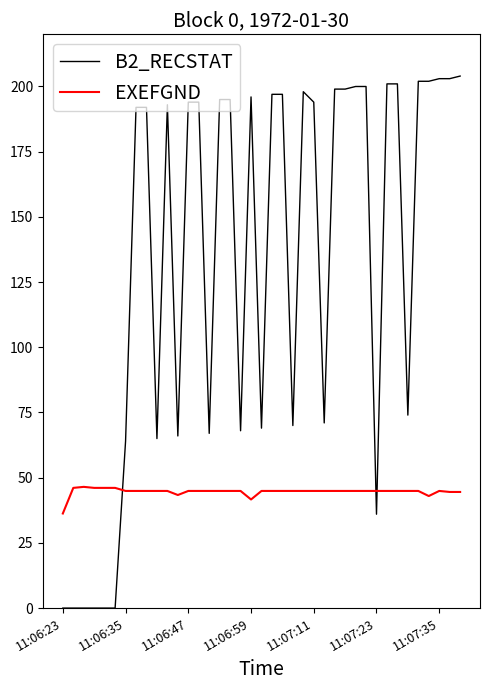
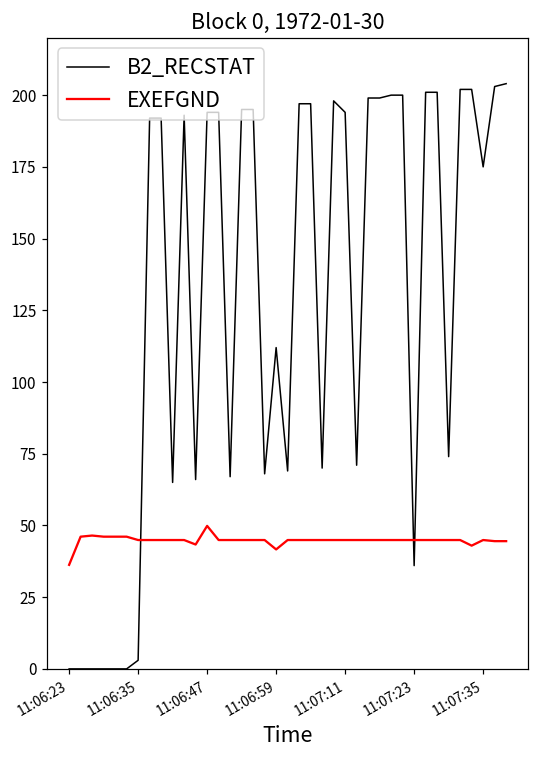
  {
    "B2_RECSTAT": {
      "11:06:23": 0,
-     "11:06:35": 64,
-     "11:06:59": 196,
+     "11:06:35": 3,
+     "11:06:59": 112,
      "11:07:11": 194,
      "11:07:23": 36,
-     "11:07:35": 203
+     "11:07:35": 175
    },
    "EXEFGND": {
      "11:06:23": 36,
      "11:06:35": 45,
-     "11:06:47": 45,
+     "11:06:47": 50,
      "11:06:59": 42,
      "11:07:11": 45,
      "11:07:23": 45,
      "11:07:35": 45
    }
  }
